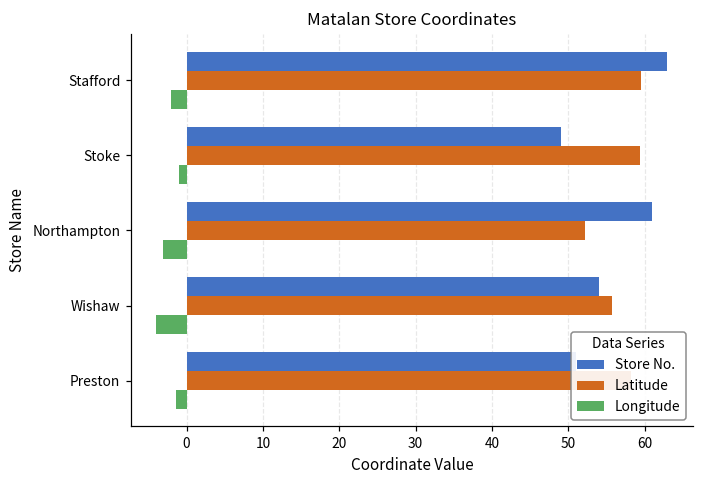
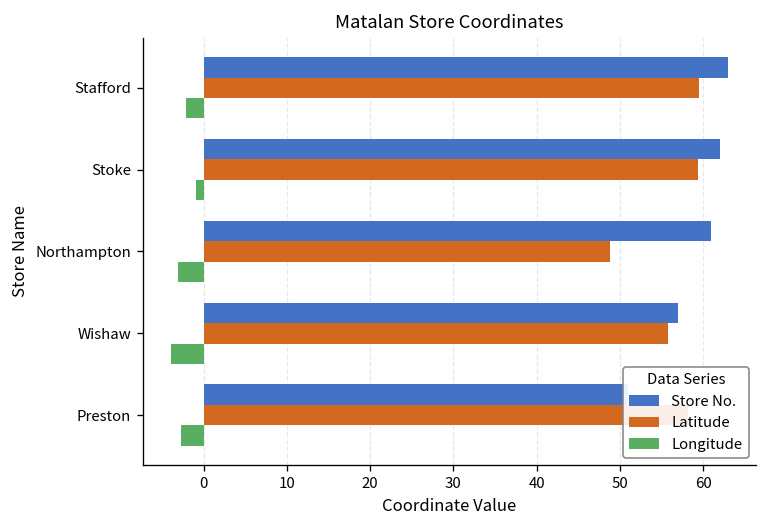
  {
    "Store No.": {
      "Stafford": 63,
-     "Stoke": 49,
+     "Stoke": 62,
      "Northampton": 61,
-     "Wishaw": 54
+     "Wishaw": 57
    },
    "Latitude": {
      "Stafford": 59,
      "Stoke": 59,
-     "Northampton": 52,
+     "Northampton": 49,
      "Wishaw": 56
    },
    "Longitude": {
      "Stafford": -2,
      "Stoke": -1,
      "Northampton": -3,
      "Wishaw": -4,
-     "Preston": -1
+     "Preston": -3
    }
  }
